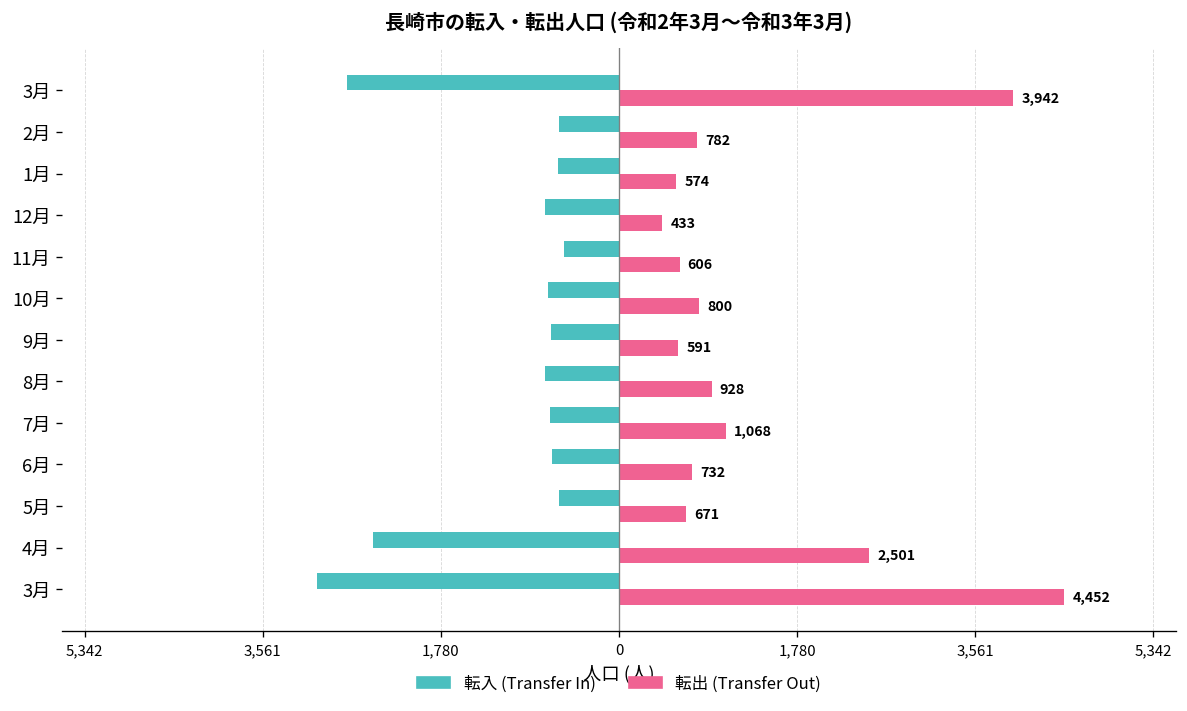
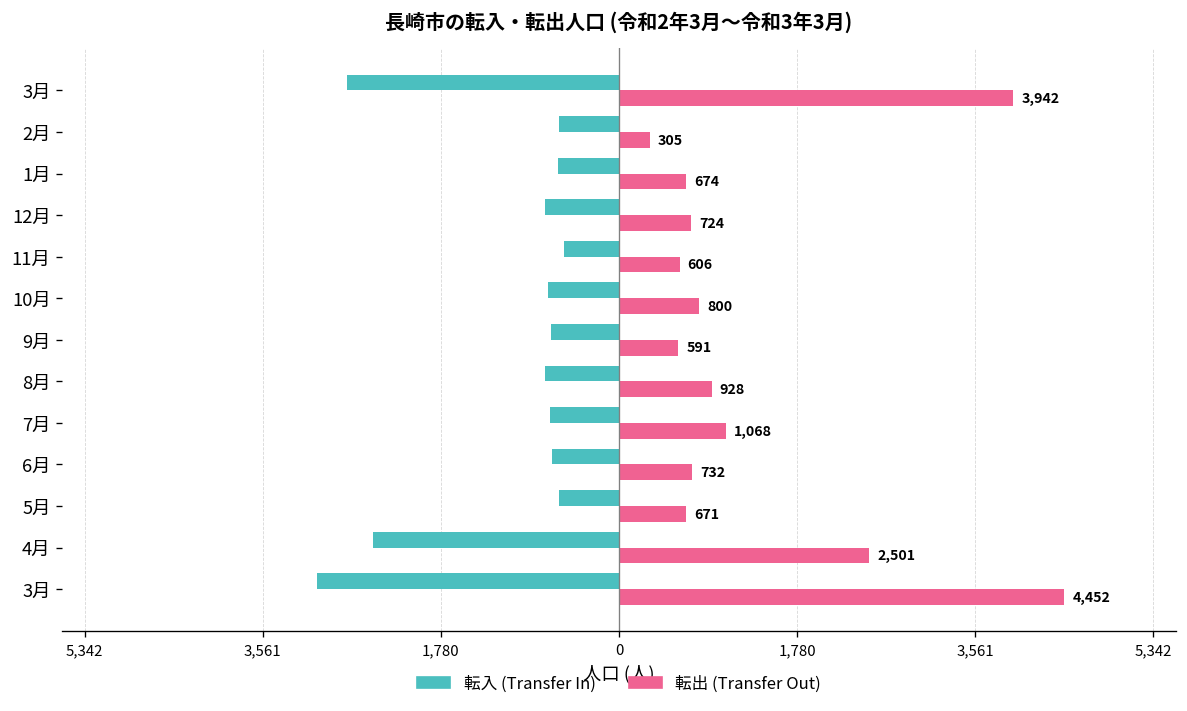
  {
    "転出 (Transfer Out)": {
-     "2月": "782",
-     "1月": "574",
-     "12月": "433",
+     "2月": "305",
+     "1月": "674",
+     "12月": "724",
      "11月": "606",
      "10月": "800",
      "9月": "591",
      "8月": "928",
      "7月": "1,068",
      "6月": "732",
      "5月": "671",
      "4月": "2,501"
    }
  }
